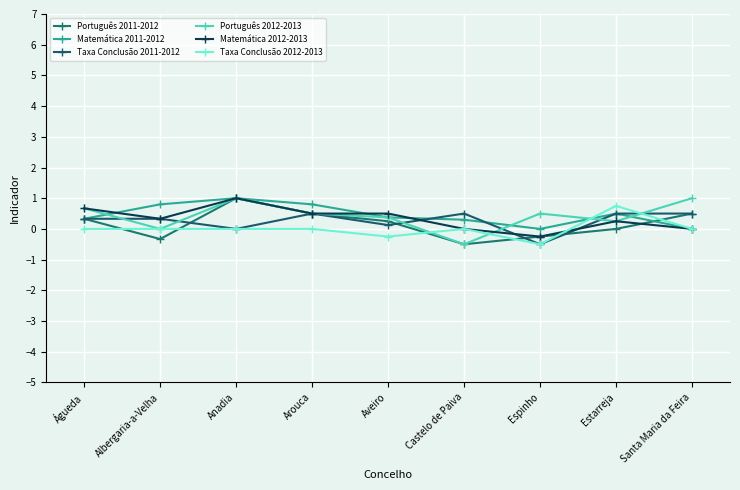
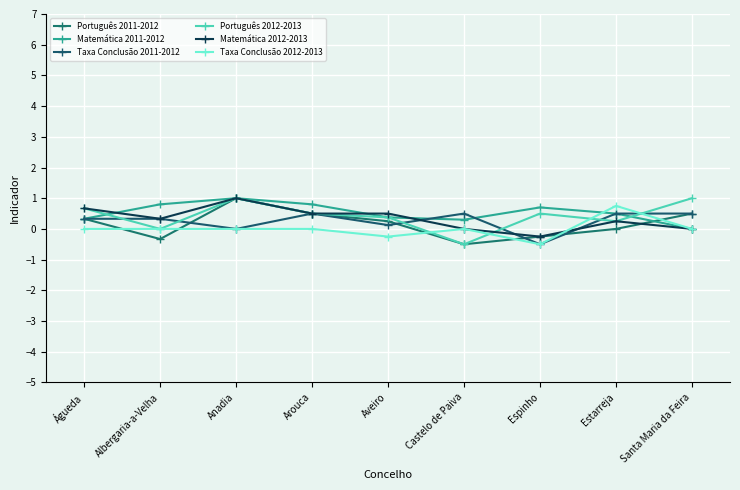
  {
    "Matemática 2011-2012": {
      "Albergaria-a-Velha": 0.8,
      "Arouca": 0.8,
      "Castelo de Paiva": 0.3,
-     "Espinho": 0.0
+     "Espinho": 0.7
    }
  }
